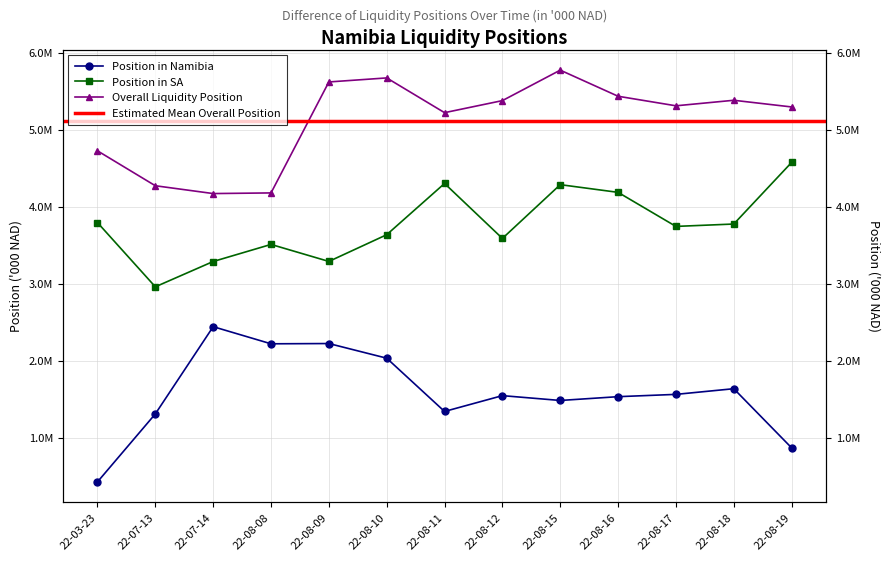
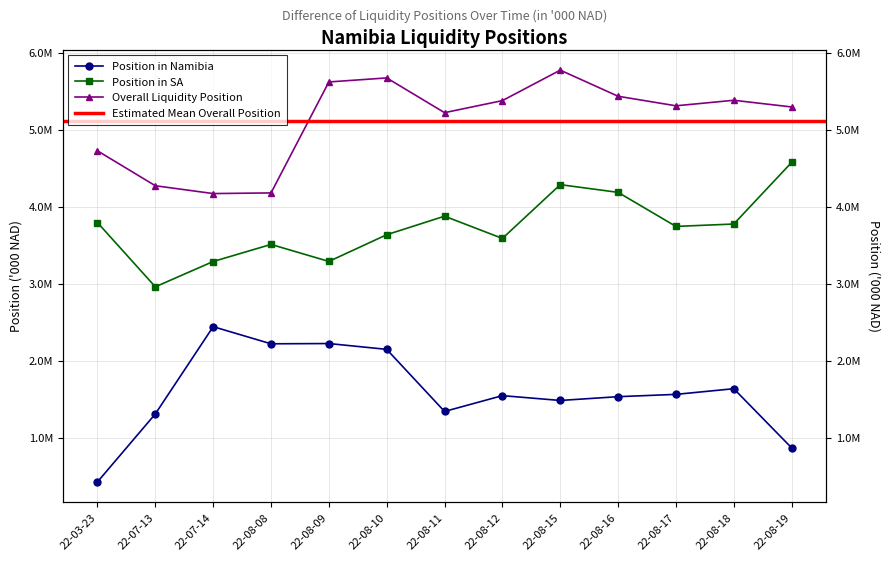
  {
    "Position in Namibia": {
      "22-03-23": 400000,
      "22-07-13": 1300000,
      "22-07-14": 2400000,
      "22-08-08": 2200000,
      "22-08-09": 2200000,
-     "22-08-10": 2000000,
+     "22-08-10": 2100000,
      "22-08-11": 1300000,
      "22-08-12": 1500000,
      "22-08-15": 1500000,
      "22-08-16": 1500000,
      "22-08-17": 1600000,
      "22-08-18": 1600000,
      "22-08-19": 900000
    },
    "Position in SA": {
      "22-03-23": 3800000,
      "22-07-13": 3000000,
      "22-07-14": 3300000,
      "22-08-08": 3500000,
      "22-08-09": 3300000,
      "22-08-10": 3600000,
-     "22-08-11": 4300000,
+     "22-08-11": 3900000,
      "22-08-12": 3600000,
      "22-08-15": 4300000,
      "22-08-16": 4200000,
      "22-08-17": 3700000,
      "22-08-18": 3800000,
      "22-08-19": 4600000
    },
    "Overall Liquidity Position": {
      "22-03-23": 4700000,
      "22-07-13": 4300000,
      "22-07-14": 4200000,
      "22-08-08": 4200000,
      "22-08-09": 5600000,
      "22-08-10": 5700000,
      "22-08-11": 5200000,
      "22-08-12": 5400000,
      "22-08-15": 5800000,
      "22-08-16": 5400000,
      "22-08-17": 5300000,
      "22-08-18": 5400000,
      "22-08-19": 5300000
    }
  }
